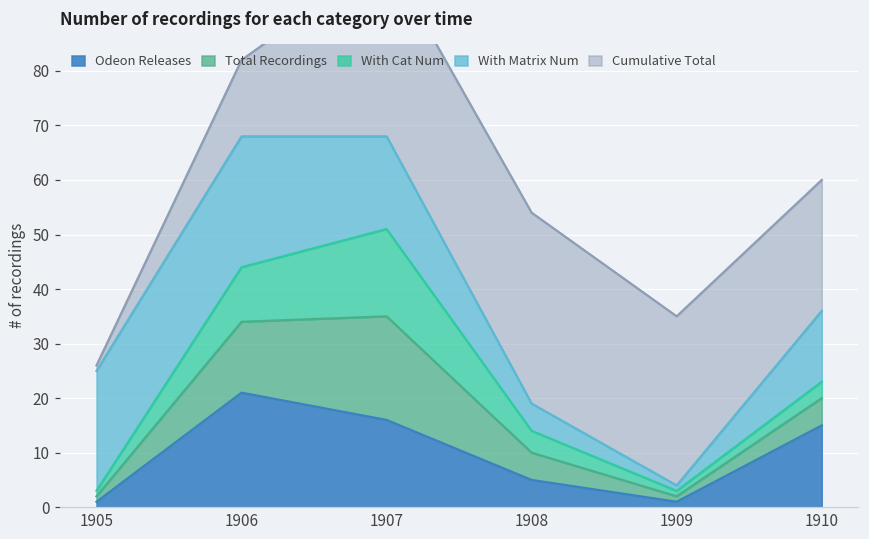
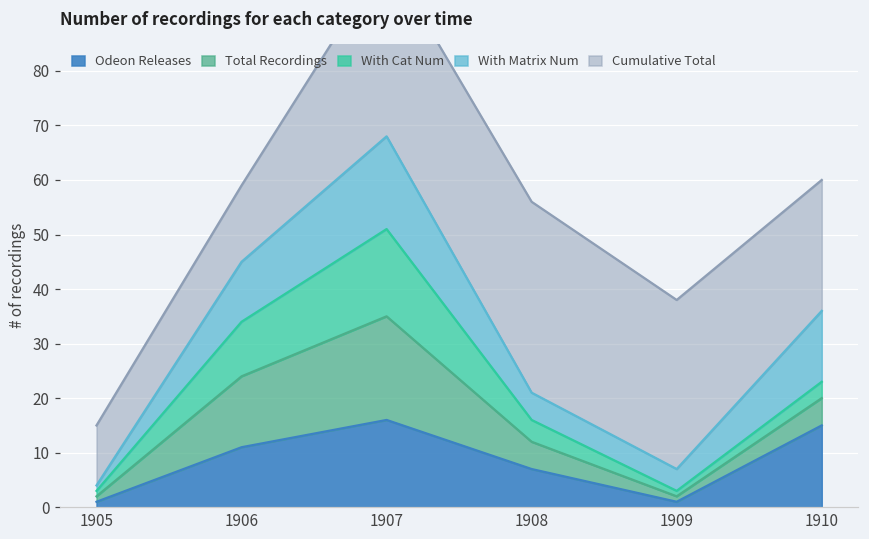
  {
    "Odeon Releases": {
      "1905": 1,
-     "1906": 21,
+     "1906": 11,
      "1907": 16,
-     "1908": 5,
+     "1908": 7,
      "1909": 1,
      "1910": 15
    },
    "With Matrix Num": {
-     "1905": 22,
-     "1906": 24,
+     "1905": 1,
+     "1906": 11,
      "1907": 17,
      "1908": 5,
-     "1909": 1,
+     "1909": 4,
      "1910": 13
    },
    "Cumulative Total": {
-     "1905": 1,
+     "1905": 11,
      "1906": 14,
      "1908": 35,
      "1909": 31,
      "1910": 24
    }
  }
